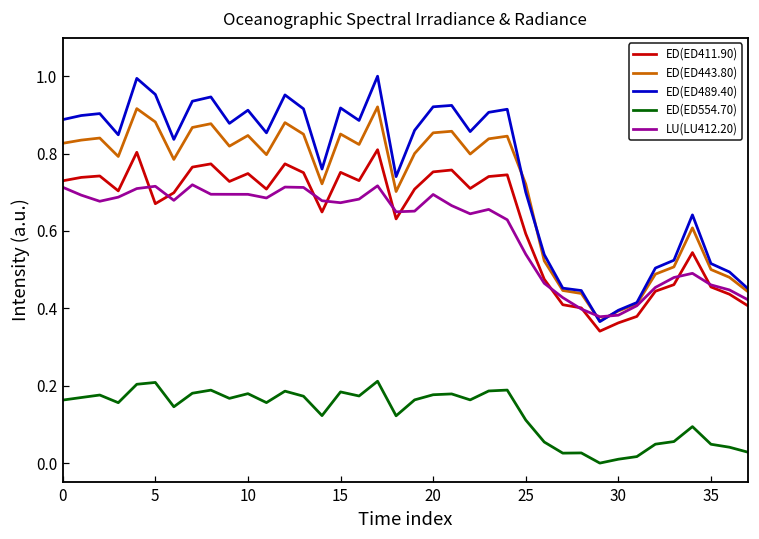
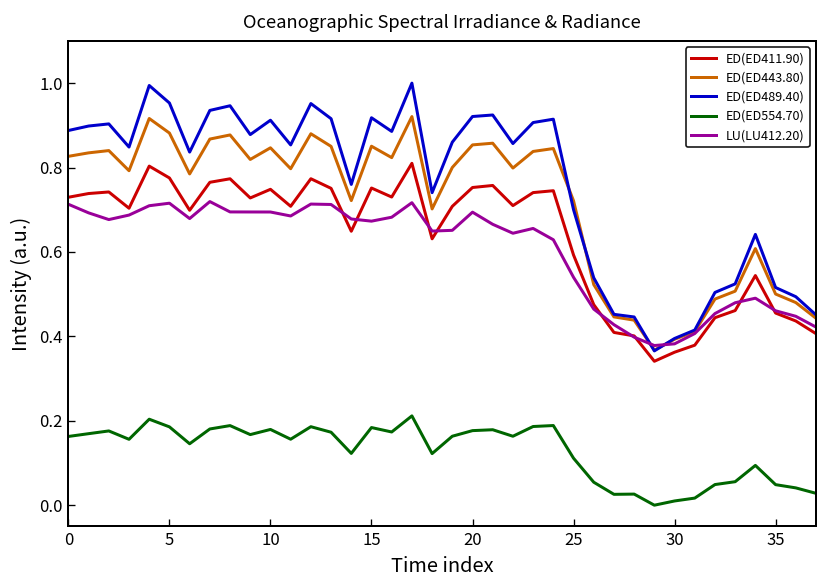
  {
    "ED(ED411.90)": {
      "0": 0.73,
-     "5": 0.67,
+     "5": 0.78,
      "10": 0.75,
      "15": 0.75,
      "20": 0.75,
      "25": 0.59,
      "30": 0.36
    },
    "ED(ED443.80)": {
      "0": 0.83,
      "5": 0.88,
      "10": 0.85,
      "15": 0.85,
      "20": 0.85,
      "25": 0.72,
      "35": 0.50
    },
    "ED(ED489.40)": {
      "0": 0.89,
      "5": 0.95,
      "10": 0.91,
      "15": 0.92,
      "20": 0.92,
      "25": 0.70,
      "35": 0.52
    },
    "ED(ED554.70)": {
      "0": 0.16,
-     "5": 0.21,
+     "5": 0.19,
      "10": 0.18,
      "15": 0.18,
      "20": 0.18,
      "25": 0.11,
      "30": 0.01,
      "35": 0.05
    },
    "LU(LU412.20)": {
      "0": 0.71,
      "5": 0.72,
      "10": 0.69,
      "15": 0.67,
      "20": 0.69,
      "25": 0.54,
      "30": 0.38
    }
  }
